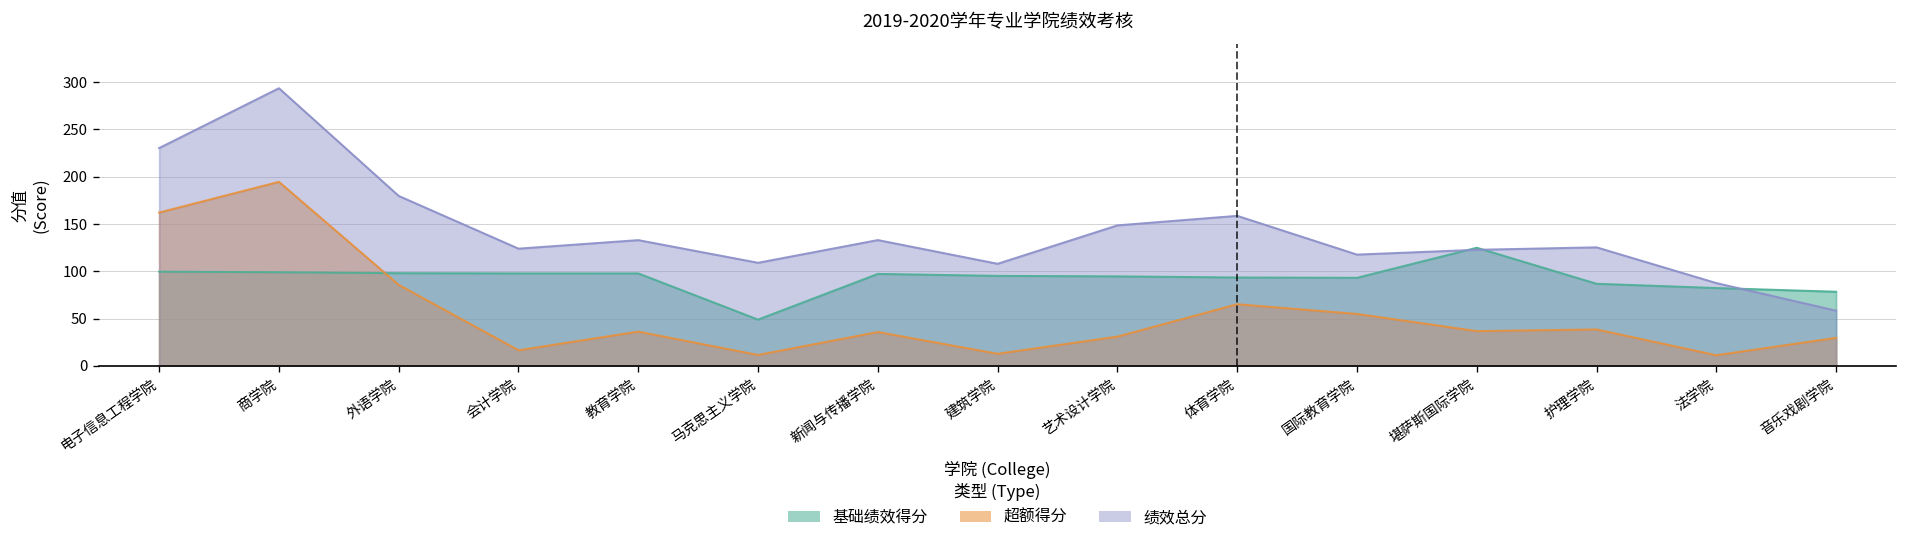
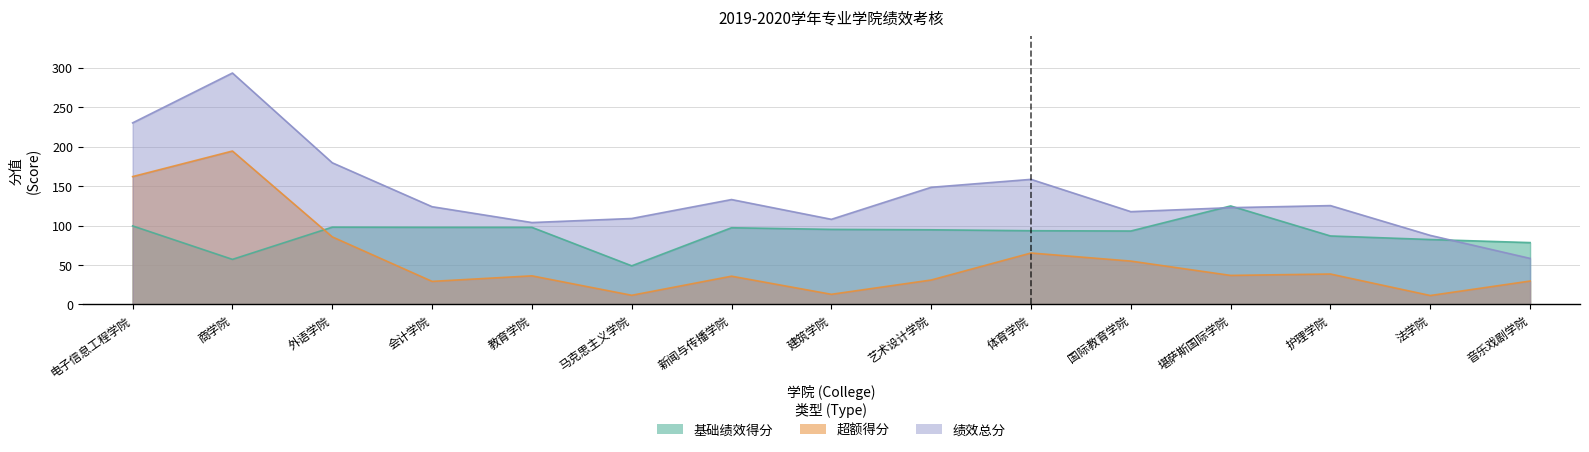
  {
    "基础绩效得分": {
      "电子信息工程学院": 100,
-     "商学院": 100,
+     "商学院": 60,
      "外语学院": 100,
      "会计学院": 100,
      "教育学院": 100,
      "马克思主义学院": 50,
      "新闻与传播学院": 100,
      "建筑学院": 100,
      "艺术设计学院": 90,
      "体育学院": 90,
      "国际教育学院": 90,
      "护理学院": 90,
      "法学院": 80,
      "音乐戏剧学院": 80
    },
    "超额得分": {
      "电子信息工程学院": 160,
      "商学院": 190,
      "外语学院": 90,
-     "会计学院": 20,
+     "会计学院": 30,
      "教育学院": 40,
      "马克思主义学院": 10,
      "新闻与传播学院": 40,
      "建筑学院": 10,
      "艺术设计学院": 30,
      "体育学院": 70,
      "国际教育学院": 50,
      "堪萨斯国际学院": 40,
      "护理学院": 40,
      "法学院": 10,
      "音乐戏剧学院": 30
    },
    "绩效总分": {
      "电子信息工程学院": 230,
      "商学院": 290,
      "外语学院": 180,
      "会计学院": 120,
-     "教育学院": 130,
+     "教育学院": 100,
      "马克思主义学院": 110,
      "新闻与传播学院": 130,
      "建筑学院": 110,
      "艺术设计学院": 150,
      "体育学院": 160,
      "国际教育学院": 120,
      "护理学院": 130,
      "法学院": 90,
      "音乐戏剧学院": 60
    }
  }
